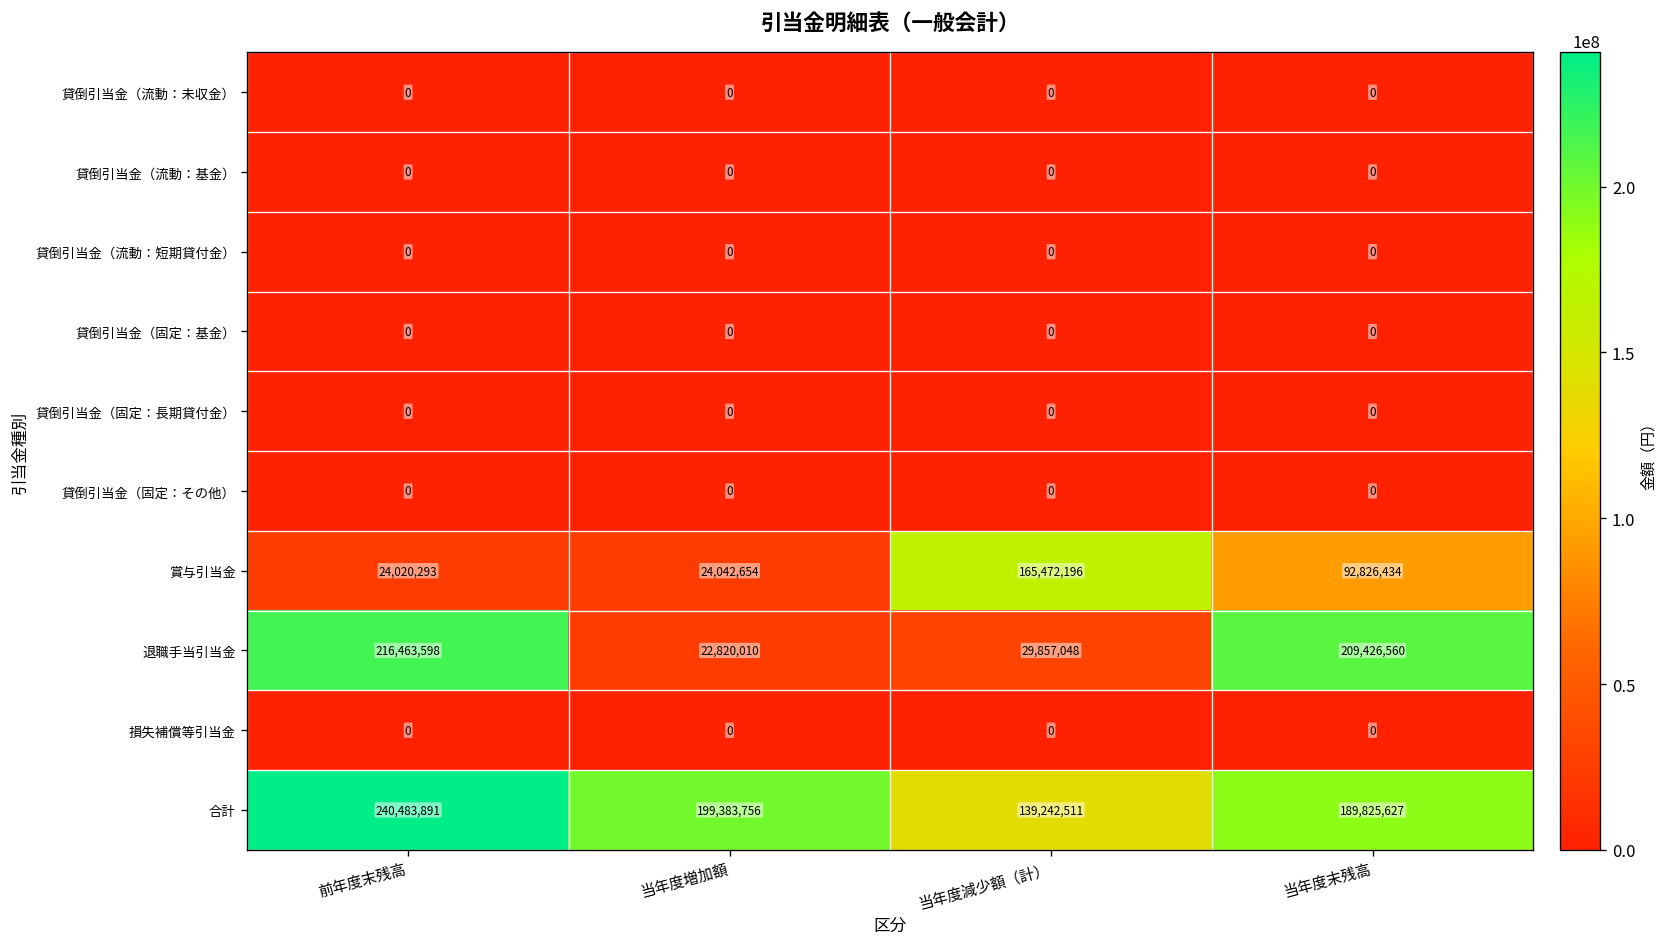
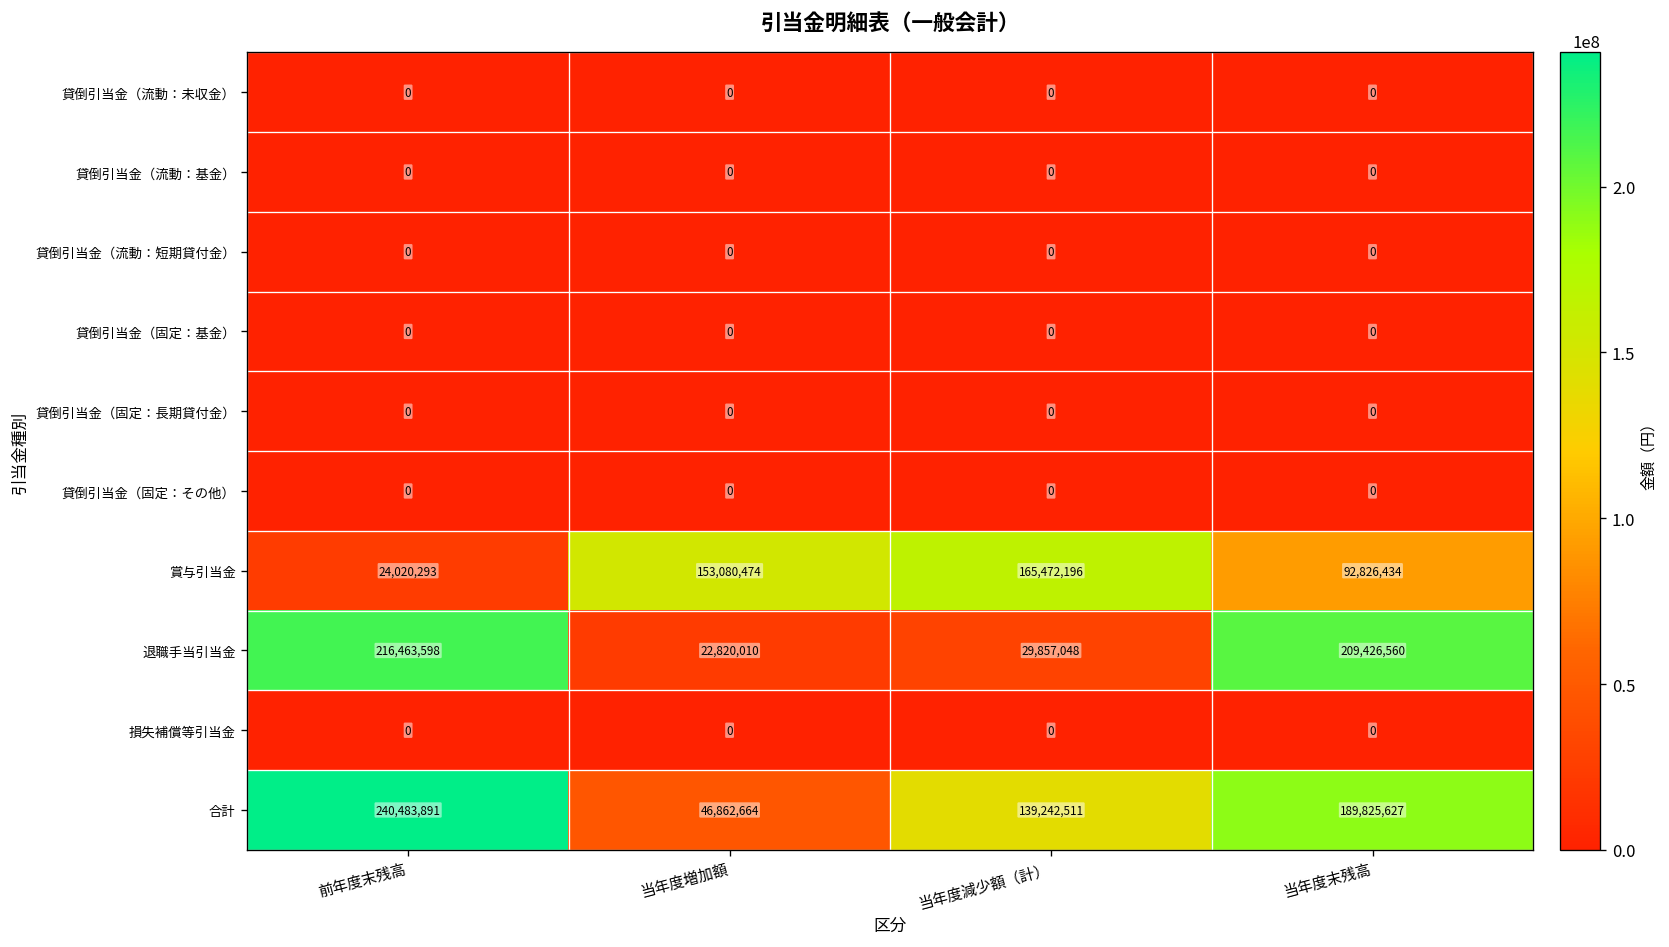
  {
    "賞与引当金": {
-     "当年度増加額": "24,042,654"
+     "当年度増加額": "153,080,474"
    },
    "合計": {
-     "当年度増加額": "199,383,756"
+     "当年度増加額": "46,862,664"
    }
  }
